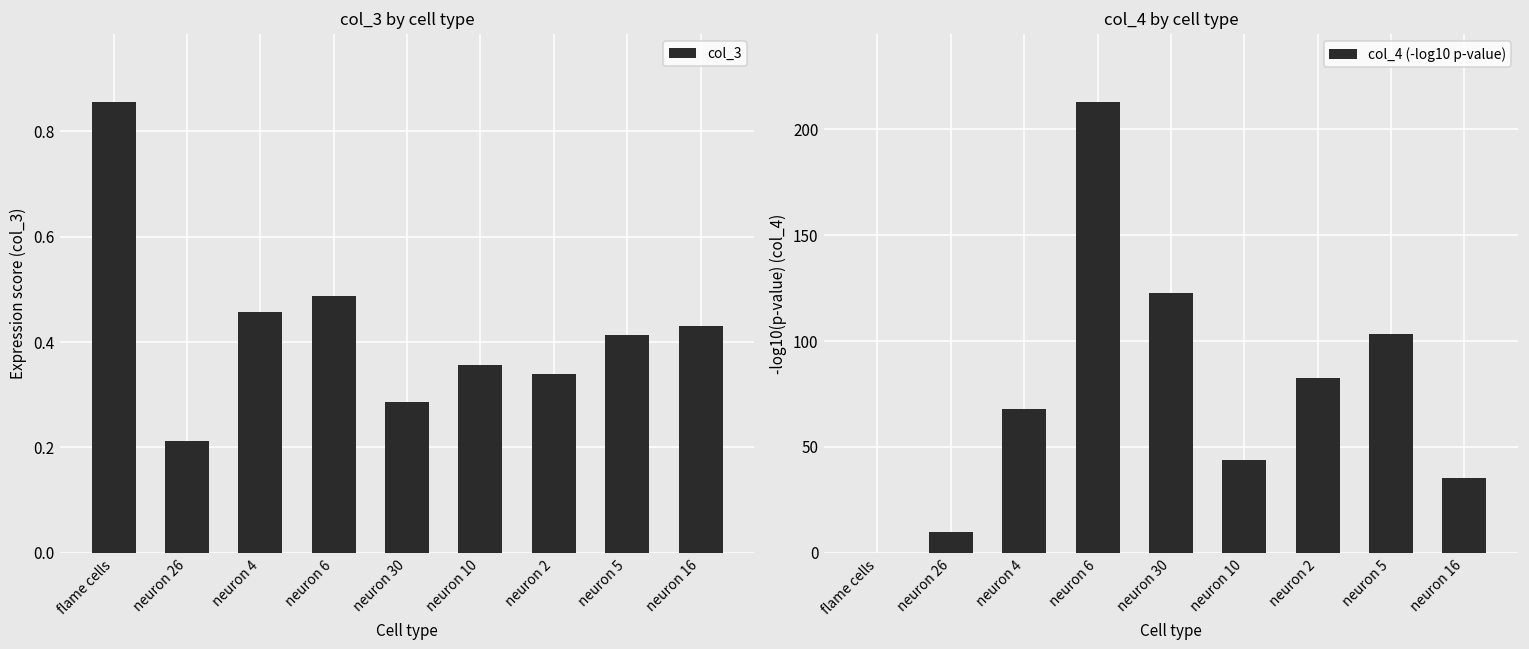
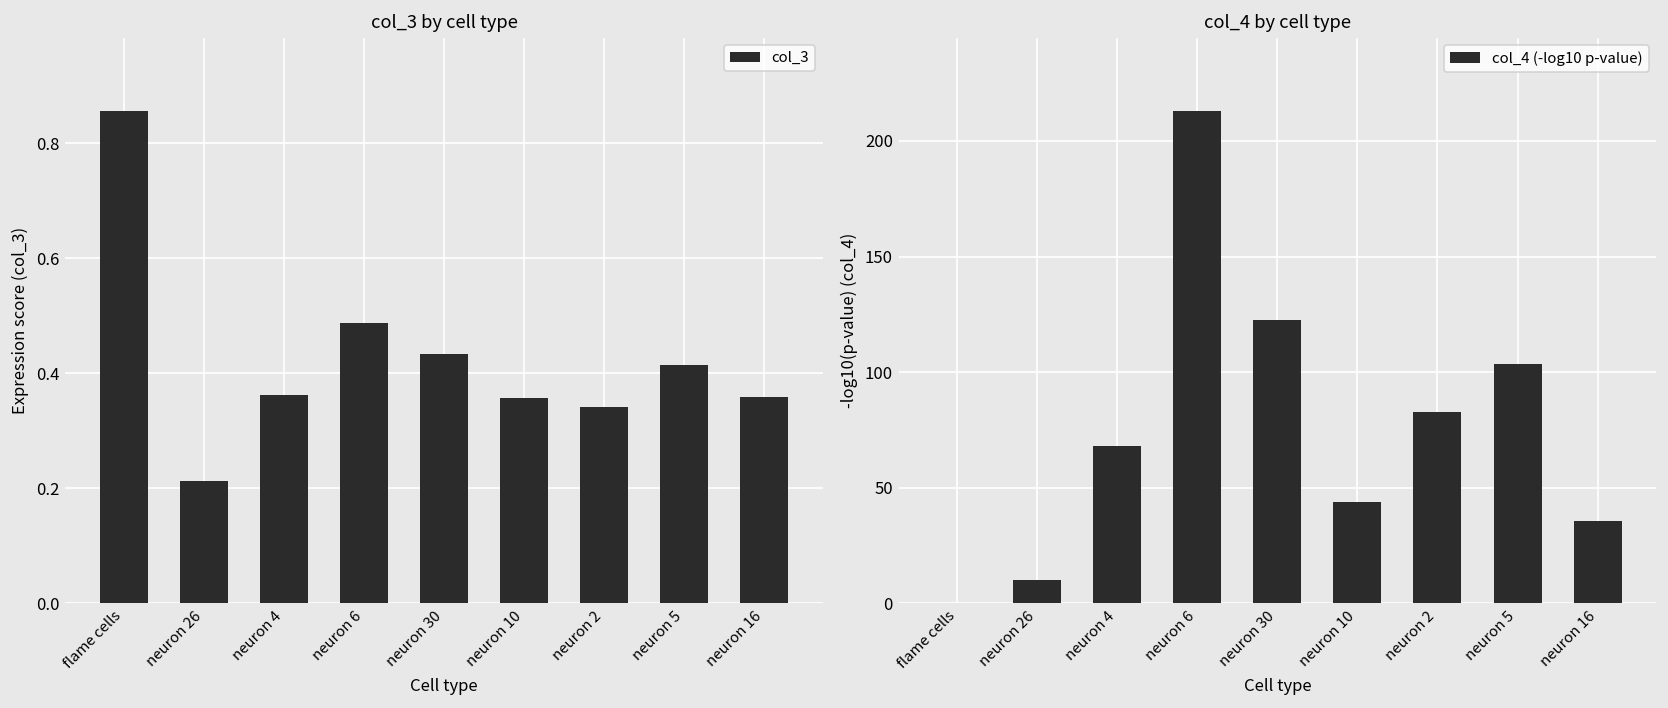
  {
    "col_3 by cell type": {
      "flame cells": 0.86,
      "neuron 26": 0.21,
-     "neuron 4": 0.46,
+     "neuron 4": 0.36,
      "neuron 6": 0.49,
-     "neuron 30": 0.29,
+     "neuron 30": 0.43,
      "neuron 10": 0.36,
      "neuron 2": 0.34,
      "neuron 5": 0.41,
-     "neuron 16": 0.43
+     "neuron 16": 0.36
    },
    "col_4 by cell type": {
      "flame cells": 0,
      "neuron 26": 10,
      "neuron 4": 68,
      "neuron 6": 213,
      "neuron 30": 123,
      "neuron 10": 44,
      "neuron 2": 83,
      "neuron 5": 103,
      "neuron 16": 35
    }
  }
